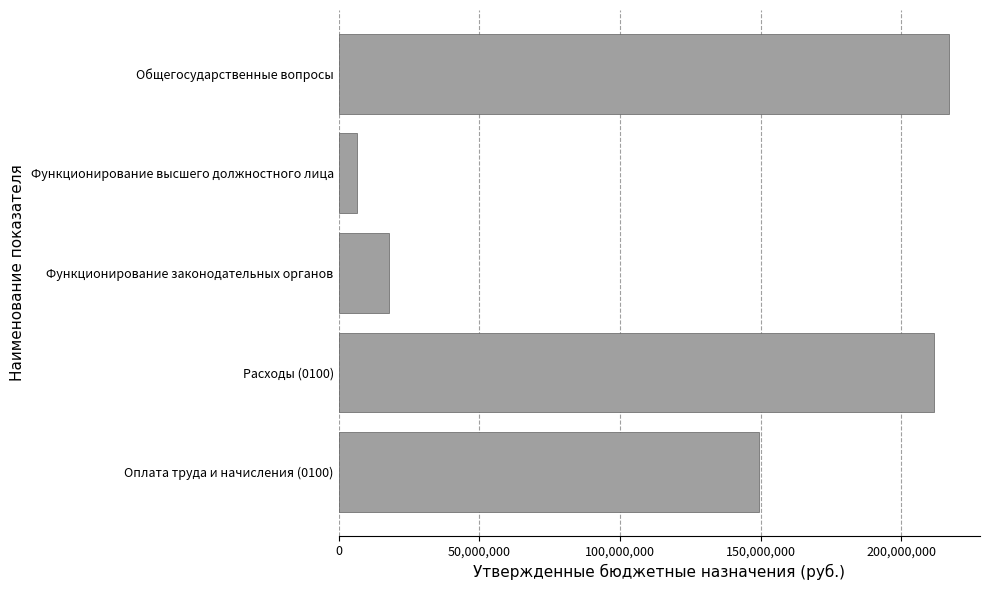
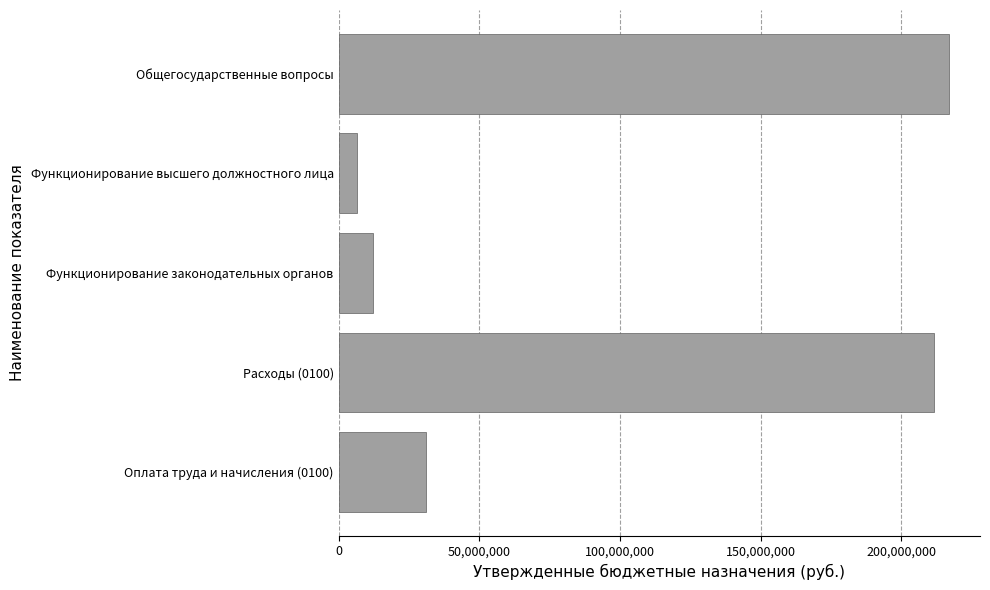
  {
    "Общегосударственные вопросы": "217,000,000",
    "Функционирование высшего должностного лица": "7,000,000",
-   "Функционирование законодательных органов": "18,000,000",
+   "Функционирование законодательных органов": "12,000,000",
    "Расходы (0100)": "212,000,000",
-   "Оплата труда и начисления (0100)": "149,000,000"
+   "Оплата труда и начисления (0100)": "31,000,000"
  }
